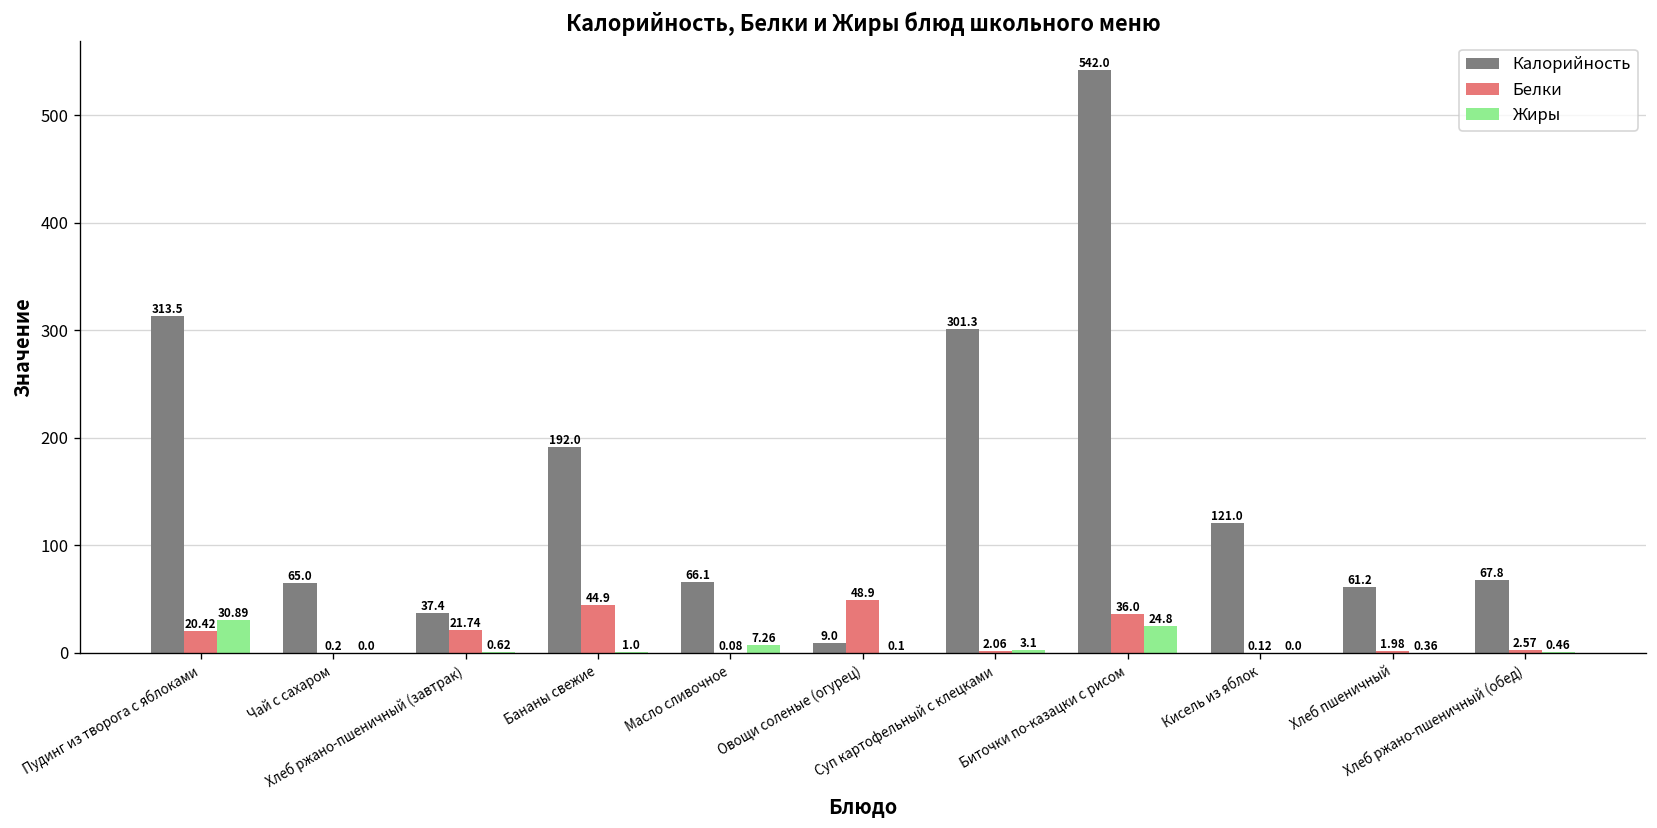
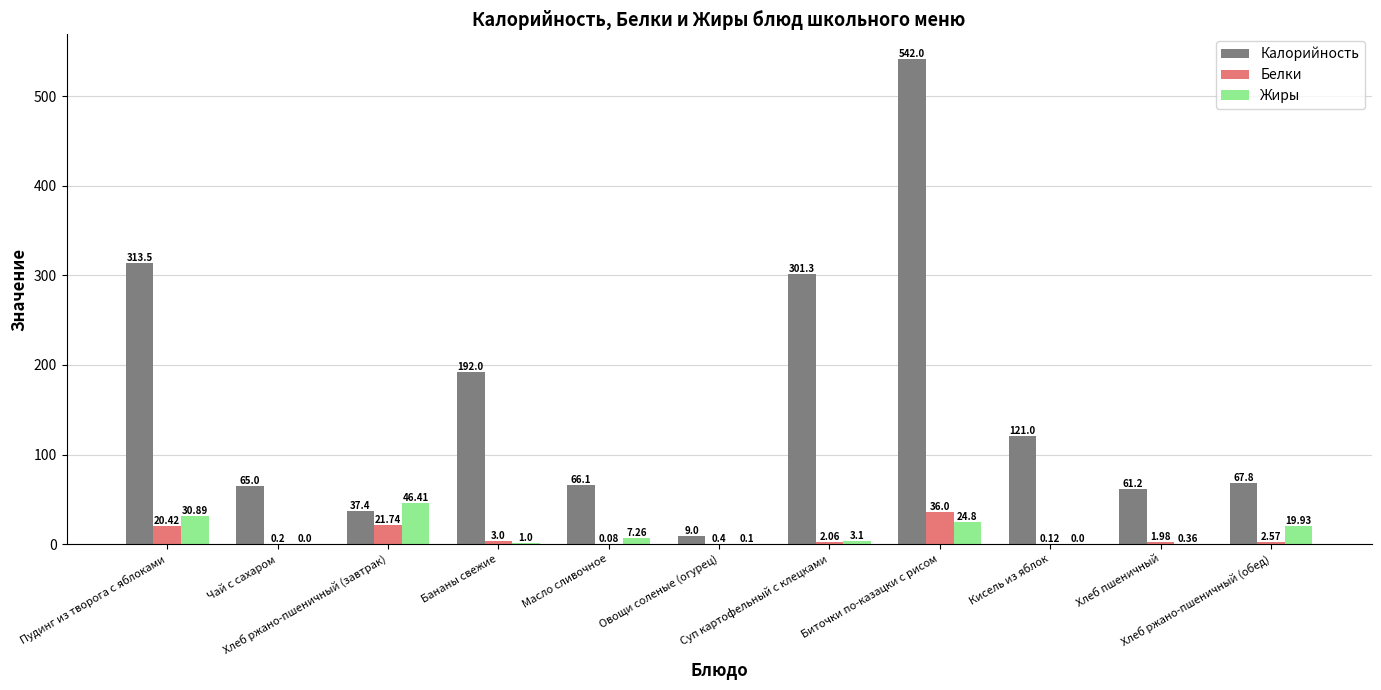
  {
    "Калорийность": {
      "Пудинг из творога с яблоками": 313.5,
      "Чай с сахаром": 65.0,
      "Хлеб ржано-пшеничный (завтрак)": 37.4,
      "Бананы свежие": 192.0,
      "Масло сливочное": 66.1,
      "Овощи соленые (огурец)": 9.0,
      "Суп картофельный с клецками": 301.3,
      "Биточки по-казацки с рисом": 542.0,
      "Кисель из яблок": 121.0,
      "Хлеб пшеничный": 61.2,
      "Хлеб ржано-пшеничный (обед)": 67.8
    },
    "Белки": {
      "Пудинг из творога с яблоками": 20.42,
      "Чай с сахаром": 0.2,
      "Хлеб ржано-пшеничный (завтрак)": 21.74,
-     "Бананы свежие": 44.9,
+     "Бананы свежие": 3.0,
      "Масло сливочное": 0.08,
-     "Овощи соленые (огурец)": 48.9,
+     "Овощи соленые (огурец)": 0.4,
      "Суп картофельный с клецками": 2.06,
      "Биточки по-казацки с рисом": 36.0,
      "Кисель из яблок": 0.12,
      "Хлеб пшеничный": 1.98,
      "Хлеб ржано-пшеничный (обед)": 2.57
    },
    "Жиры": {
      "Пудинг из творога с яблоками": 30.89,
      "Чай с сахаром": 0.0,
-     "Хлеб ржано-пшеничный (завтрак)": 0.62,
+     "Хлеб ржано-пшеничный (завтрак)": 46.41,
      "Бананы свежие": 1.0,
      "Масло сливочное": 7.26,
      "Овощи соленые (огурец)": 0.1,
      "Суп картофельный с клецками": 3.1,
      "Биточки по-казацки с рисом": 24.8,
      "Кисель из яблок": 0.0,
      "Хлеб пшеничный": 0.36,
-     "Хлеб ржано-пшеничный (обед)": 0.46
+     "Хлеб ржано-пшеничный (обед)": 19.93
    }
  }
